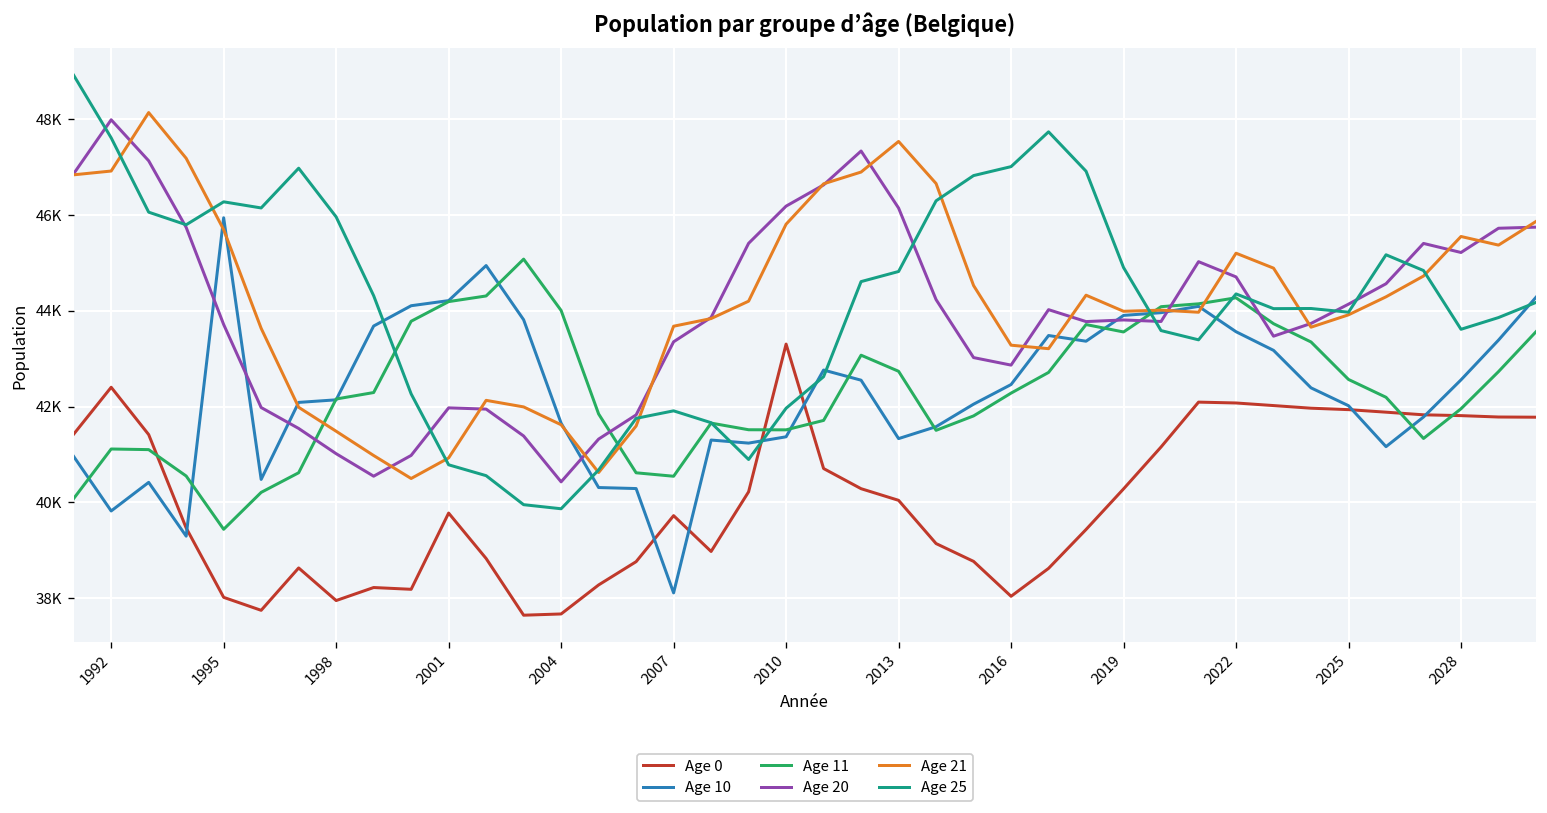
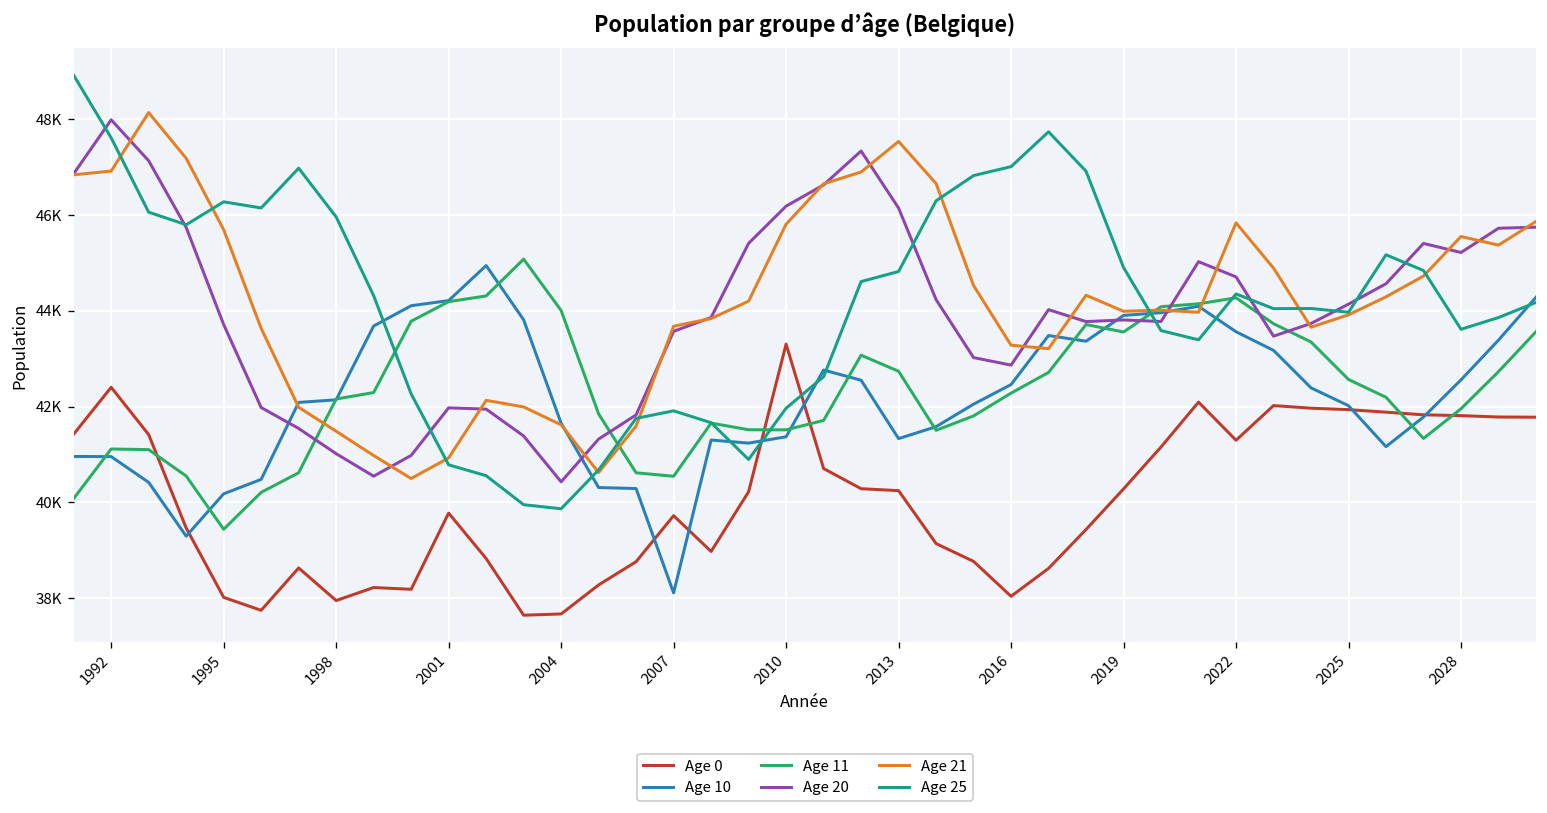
  {
    "Age 0": {
      "1992": 42400,
      "1995": 38000,
      "1998": 37900,
      "2001": 39800,
      "2004": 37700,
      "2007": 39700,
      "2010": 43300,
-     "2013": 40000,
+     "2013": 40200,
      "2016": 38000,
      "2019": 40300,
-     "2022": 42100,
+     "2022": 41300,
      "2025": 41900,
      "2028": 41800
    },
    "Age 10": {
-     "1992": 39800,
-     "1995": 45900,
+     "1992": 41000,
+     "1995": 40200,
      "2007": 38100,
      "2010": 41400,
      "2013": 41300,
      "2016": 42500,
      "2019": 43900,
      "2022": 43600,
      "2025": 42000,
      "2028": 42600
    },
    "Age 20": {
      "1992": 48000,
      "1995": 43700,
      "1998": 41000,
      "2001": 42000,
      "2004": 40400,
-     "2007": 43400,
+     "2007": 43600,
      "2010": 46200,
      "2013": 46100,
      "2016": 42900,
      "2019": 43800,
      "2022": 44700,
      "2025": 44100,
      "2028": 45200
    },
    "Age 21": {
      "1992": 46900,
      "1995": 45700,
      "1998": 41500,
      "2001": 40900,
      "2007": 43700,
      "2010": 45800,
      "2013": 47500,
      "2016": 43300,
      "2019": 44000,
-     "2022": 45200,
+     "2022": 45800,
      "2028": 45600
    }
  }
